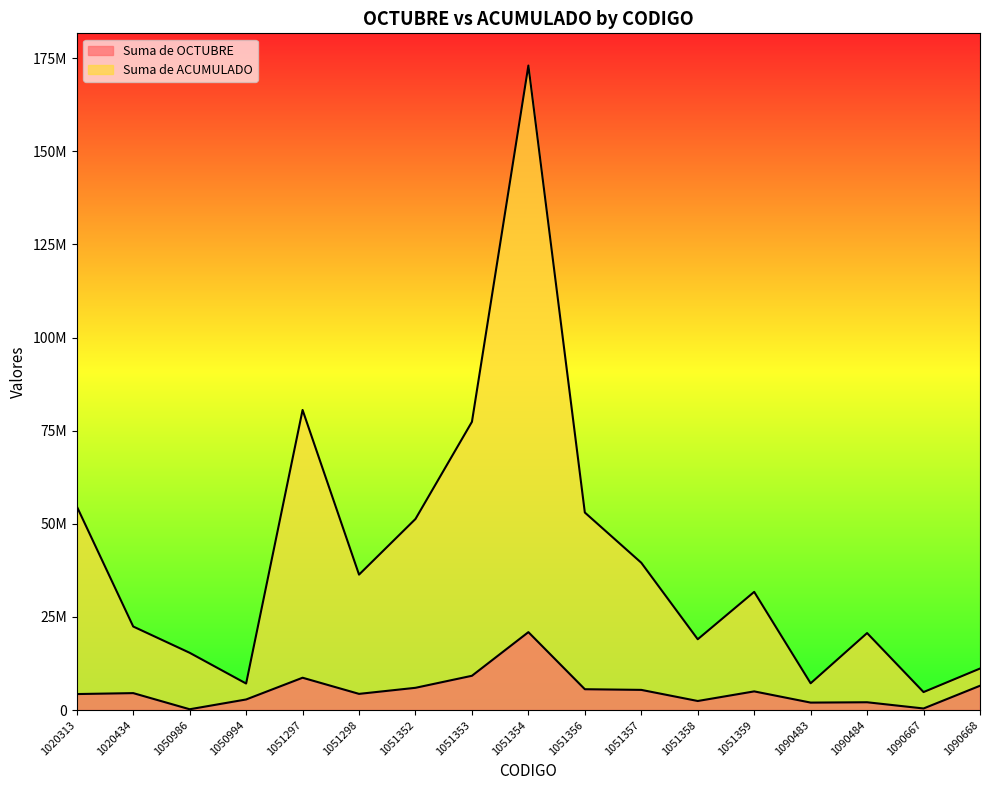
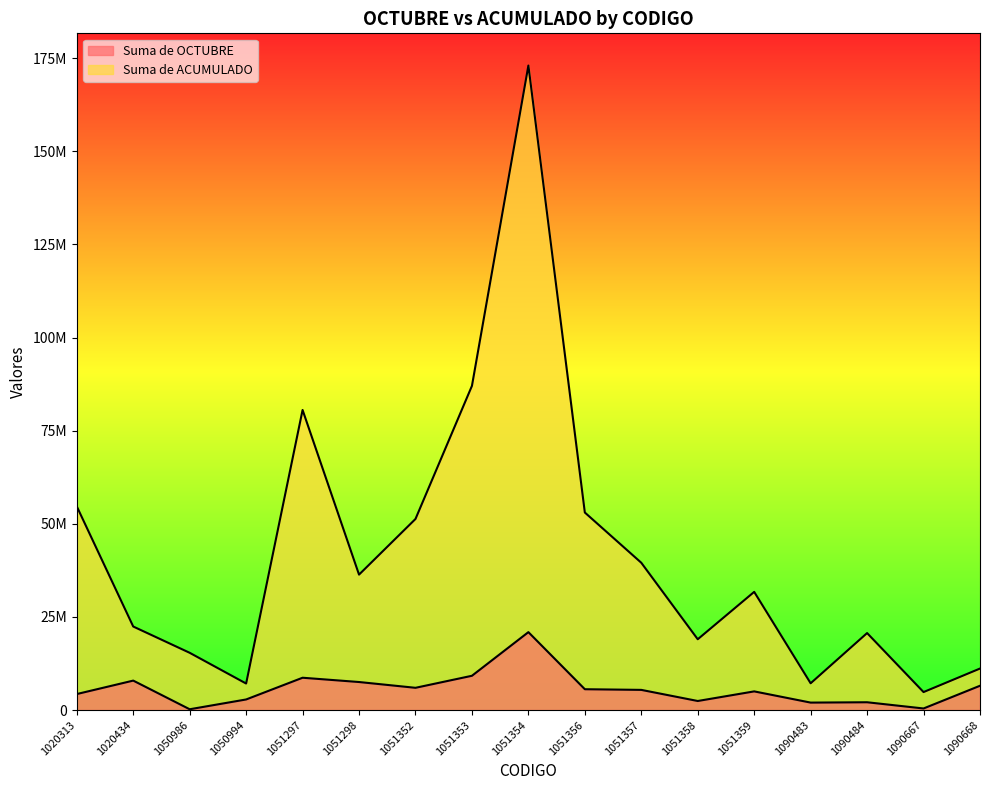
  {
    "Suma de OCTUBRE": {
      "1020313": 4000000,
-     "1020434": 5000000,
+     "1020434": 8000000,
      "1050986": 0,
      "1050994": 3000000,
      "1051297": 9000000,
-     "1051298": 4000000,
+     "1051298": 8000000,
      "1051352": 6000000,
      "1051353": 9000000,
      "1051354": 21000000,
      "1051356": 6000000,
      "1051357": 5000000,
      "1051358": 2000000,
      "1051359": 5000000,
      "1090483": 2000000,
      "1090484": 2000000,
      "1090667": 0,
      "1090668": 7000000
    },
    "Suma de ACUMULADO": {
      "1020313": 55000000,
      "1020434": 22000000,
      "1050986": 15000000,
      "1050994": 7000000,
      "1051297": 81000000,
      "1051298": 36000000,
      "1051352": 51000000,
-     "1051353": 77000000,
+     "1051353": 87000000,
      "1051354": 173000000,
      "1051356": 53000000,
      "1051357": 40000000,
      "1051358": 19000000,
      "1051359": 32000000,
      "1090483": 7000000,
      "1090484": 21000000,
      "1090667": 5000000,
      "1090668": 11000000
    }
  }
